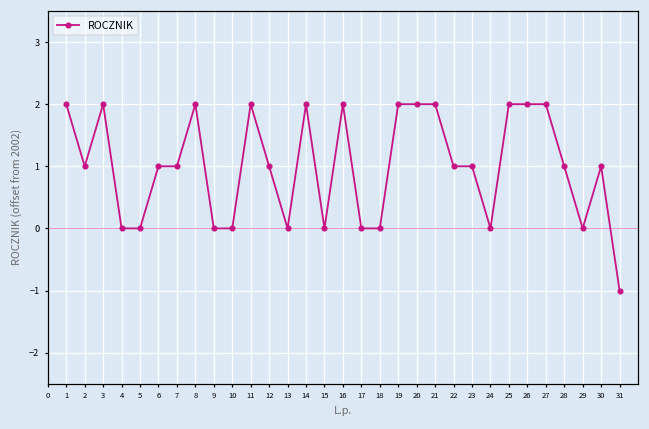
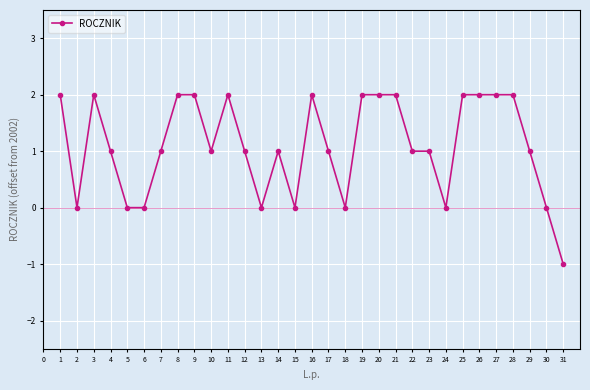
  {
    "1": 2.0,
-   "2": 1.0,
+   "2": 0.0,
    "3": 2.0,
-   "4": 0.0,
+   "4": 1.0,
    "5": 0.0,
-   "6": 1.0,
+   "6": 0.0,
    "7": 1.0,
    "8": 2.0,
-   "9": 0.0,
-   "10": 0.0,
+   "9": 2.0,
+   "10": 1.0,
    "11": 2.0,
    "12": 1.0,
    "13": 0.0,
-   "14": 2.0,
+   "14": 1.0,
    "15": 0.0,
    "16": 2.0,
-   "17": 0.0,
+   "17": 1.0,
    "18": 0.0,
    "19": 2.0,
    "20": 2.0,
    "21": 2.0,
    "22": 1.0,
    "23": 1.0,
    "24": 0.0,
    "25": 2.0,
    "26": 2.0,
    "27": 2.0,
-   "28": 1.0,
-   "29": 0.0,
-   "30": 1.0,
+   "28": 2.0,
+   "29": 1.0,
+   "30": 0.0,
    "31": -1.0
  }
